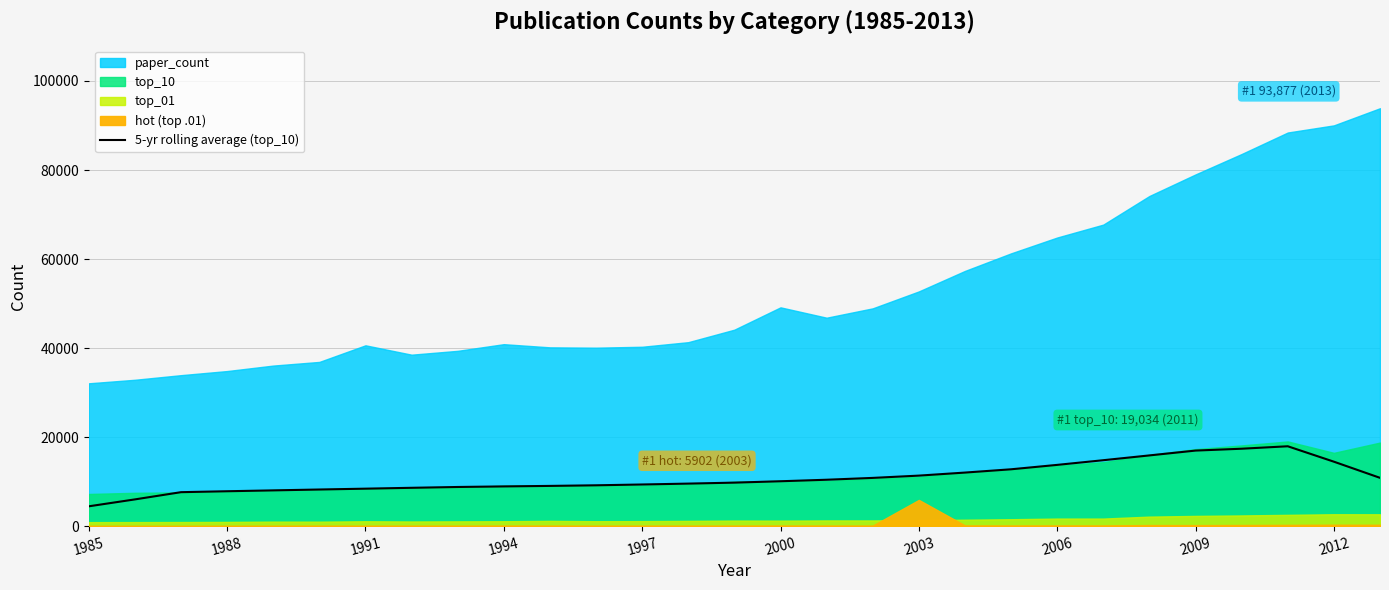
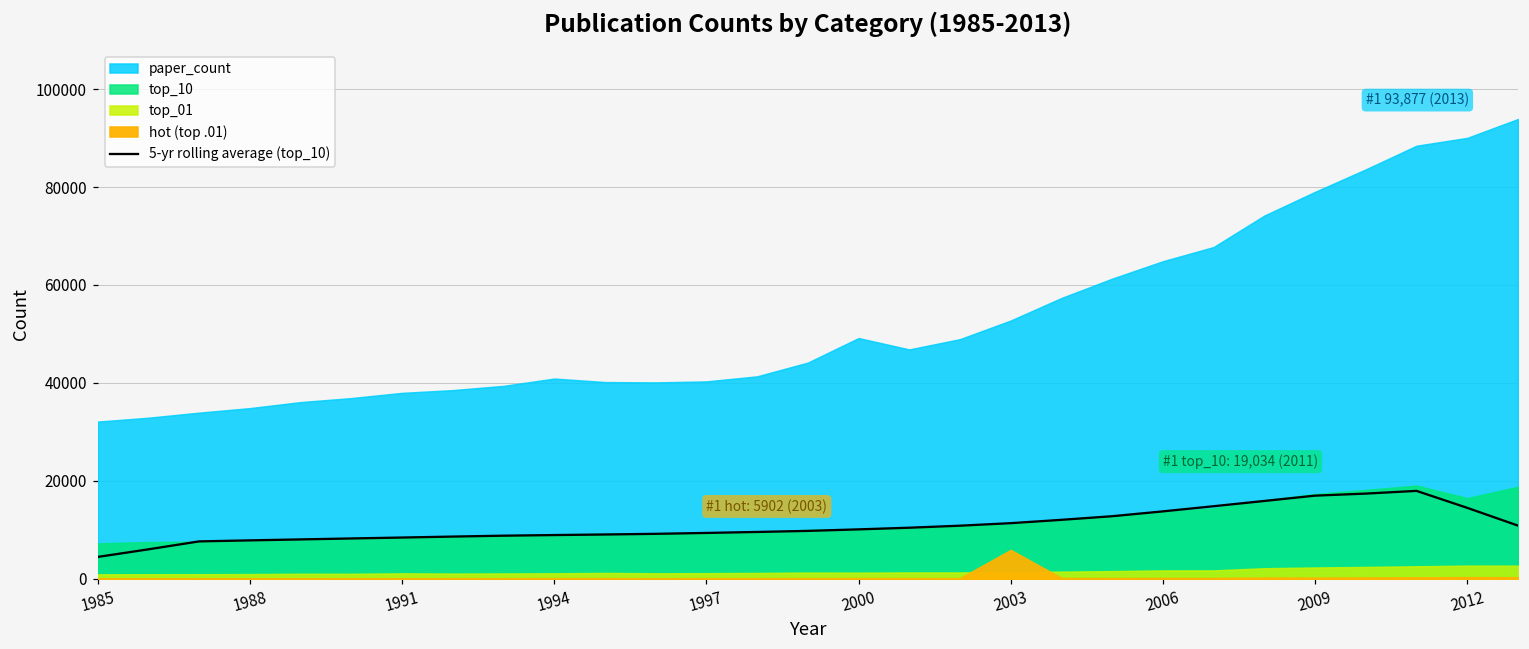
  {
    "5-yr rolling average (top_10)": {
      "1985": 4000,
      "2012": 14000
    },
    "paper_count": {
      "1985": 32000,
      "1988": 35000,
-     "1991": 41000,
+     "1991": 38000,
      "1994": 41000,
      "1997": 40000,
      "2000": 49000,
      "2003": 53000,
      "2006": 65000,
      "2009": 79000,
      "2012": 90000
    },
    "top_10": {
      "1985": 7000,
      "2012": 16000
    },
    "top_01": {
      "1985": 1000,
      "1988": 1000,
      "1991": 1000,
      "1994": 1000,
      "1997": 1000,
      "2000": 1000,
      "2003": 1000,
      "2006": 2000,
      "2009": 2000,
      "2012": 3000
    },
    "hot (top .01)": {
      "2003": 6000
    }
  }
